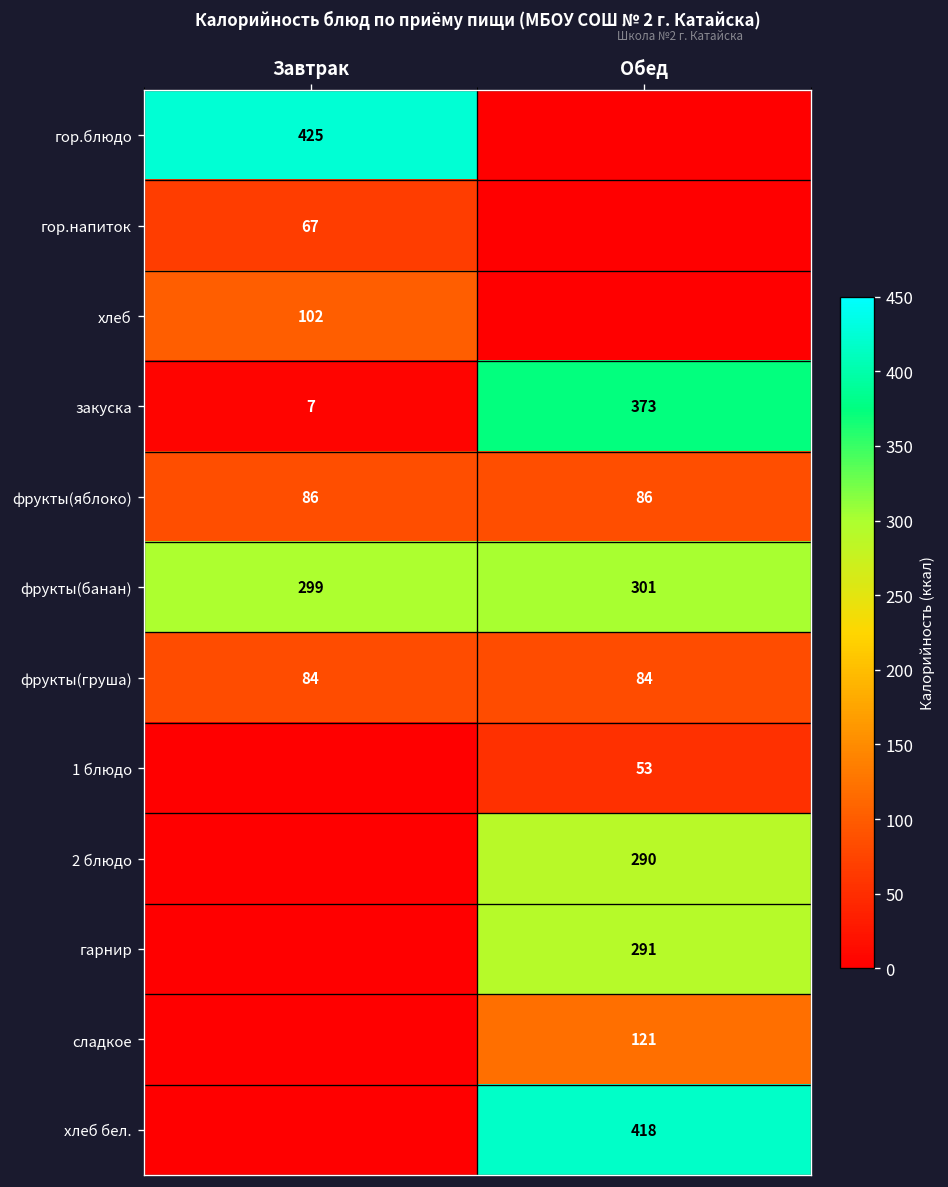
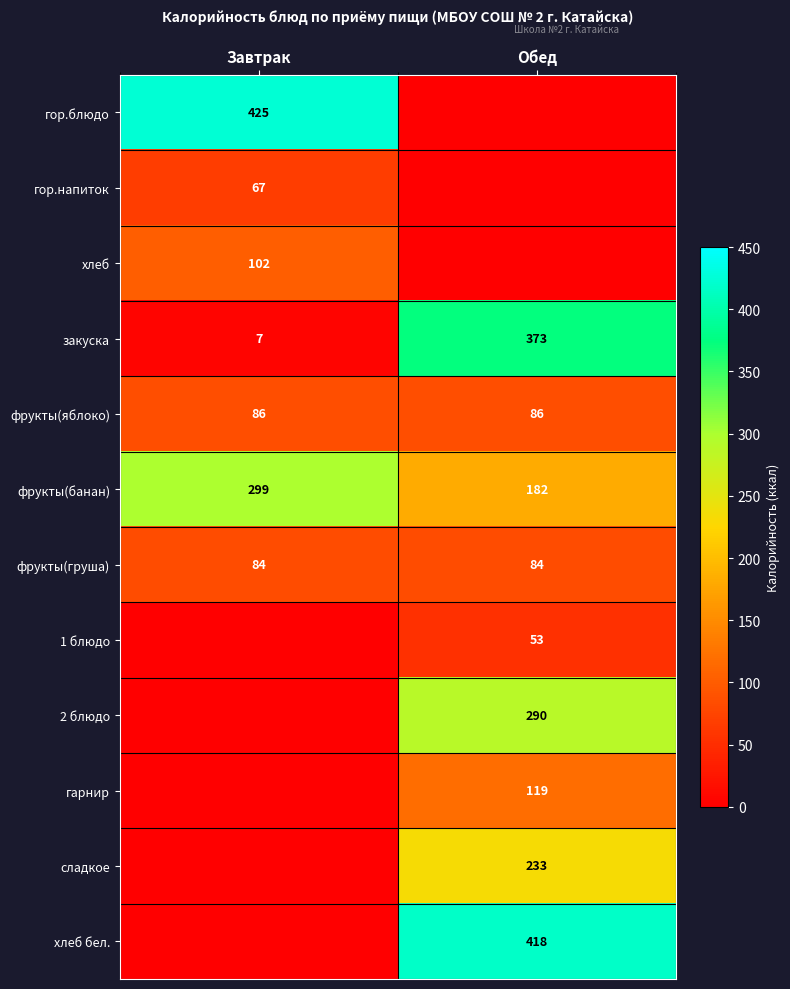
  {
    "гор.блюдо": {
      "Завтрак": 425
    },
    "гор.напиток": {
      "Завтрак": 67
    },
    "хлеб": {
      "Завтрак": 102
    },
    "закуска": {
      "Завтрак": 7,
      "Обед": 373
    },
    "фрукты(яблоко)": {
      "Завтрак": 86,
      "Обед": 86
    },
    "фрукты(банан)": {
      "Завтрак": 299,
-     "Обед": 301
+     "Обед": 182
    },
    "фрукты(груша)": {
      "Завтрак": 84,
      "Обед": 84
    },
    "1 блюдо": {
      "Обед": 53
    },
    "2 блюдо": {
      "Обед": 290
    },
    "гарнир": {
-     "Обед": 291
+     "Обед": 119
    },
    "сладкое": {
-     "Обед": 121
+     "Обед": 233
    },
    "хлеб бел.": {
      "Обед": 418
    }
  }
